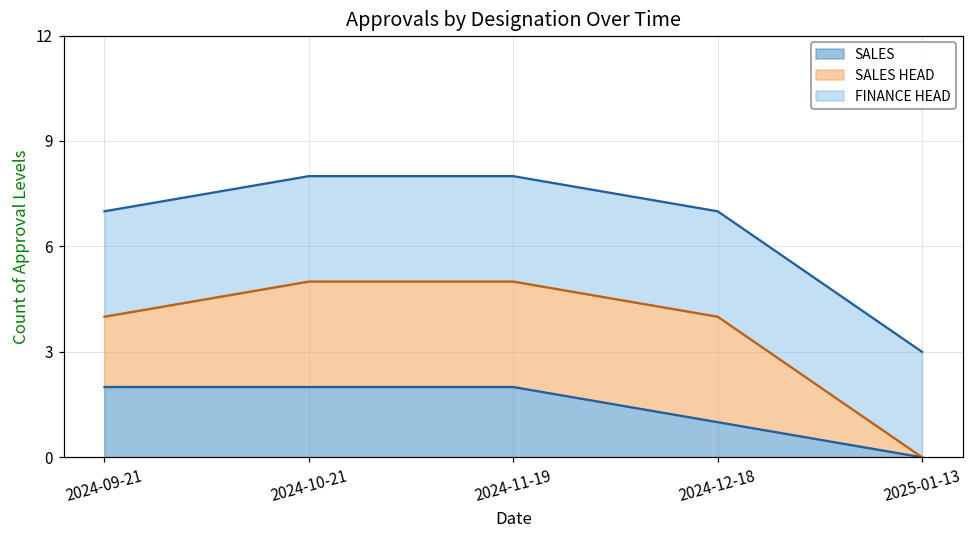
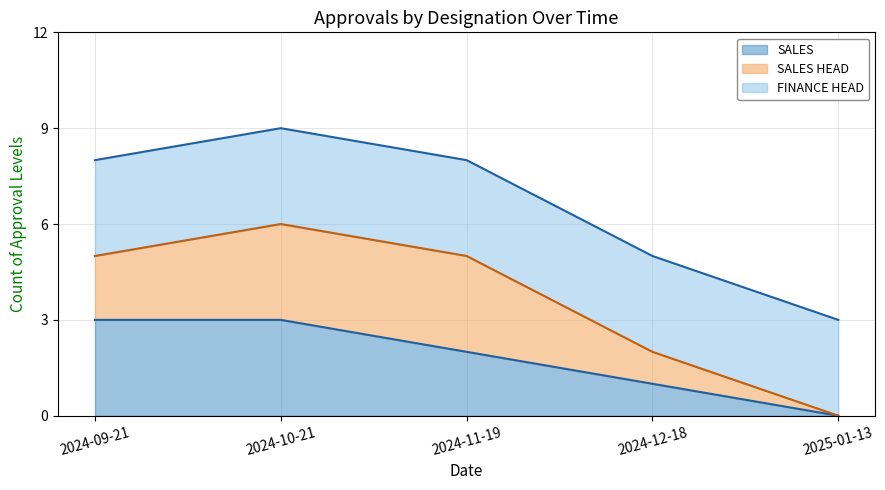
  {
    "SALES": {
-     "2024-09-21": 2,
-     "2024-10-21": 2,
+     "2024-09-21": 3,
+     "2024-10-21": 3,
      "2024-11-19": 2,
      "2024-12-18": 1
    },
    "SALES HEAD": {
      "2024-09-21": 2,
      "2024-10-21": 3,
      "2024-11-19": 3,
-     "2024-12-18": 3
+     "2024-12-18": 1
    },
    "FINANCE HEAD": {
      "2024-09-21": 3,
      "2024-10-21": 3,
      "2024-11-19": 3,
      "2024-12-18": 3,
      "2025-01-13": 3
    }
  }
